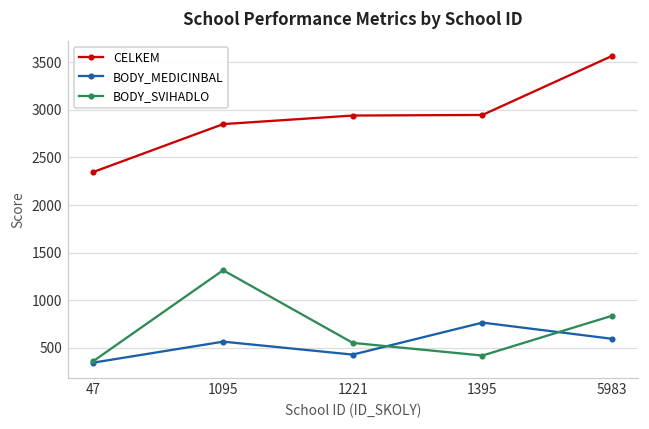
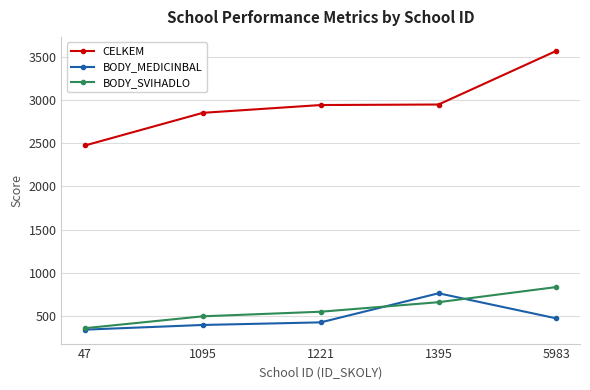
  {
    "CELKEM": {
-     "47": 2300,
+     "47": 2500,
      "1095": 2900,
      "1221": 2900,
      "1395": 2900,
      "5983": 3600
    },
    "BODY_MEDICINBAL": {
-     "1095": 600,
+     "1095": 400,
      "1221": 400,
      "1395": 800,
-     "5983": 600
+     "5983": 500
    },
    "BODY_SVIHADLO": {
-     "1095": 1300,
+     "1095": 500,
      "1221": 600,
-     "1395": 400,
+     "1395": 700,
      "5983": 800
    }
  }
